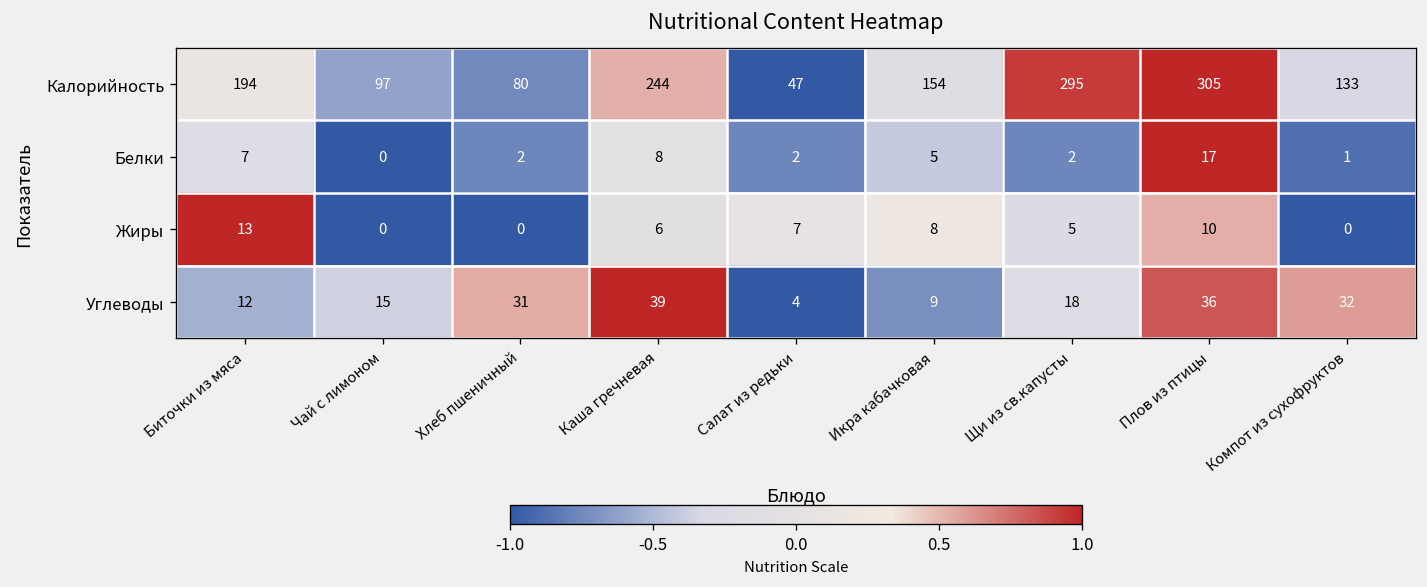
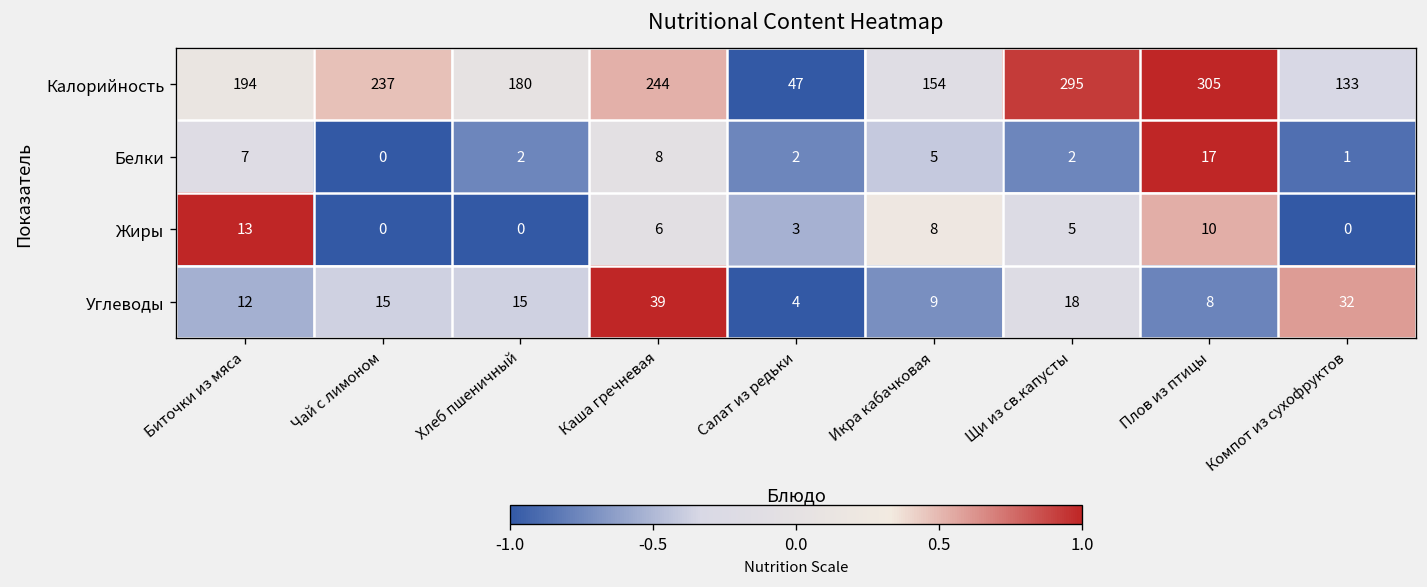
  {
    "Калорийность": {
      "Биточки из мяса": 194,
-     "Чай с лимоном": 97,
-     "Хлеб пшеничный": 80,
+     "Чай с лимоном": 237,
+     "Хлеб пшеничный": 180,
      "Каша гречневая": 244,
      "Салат из редьки": 47,
      "Икра кабачковая": 154,
      "Щи из св.капусты": 295,
      "Плов из птицы": 305,
      "Компот из сухофруктов": 133
    },
    "Белки": {
      "Биточки из мяса": 7,
      "Чай с лимоном": 0,
      "Хлеб пшеничный": 2,
      "Каша гречневая": 8,
      "Салат из редьки": 2,
      "Икра кабачковая": 5,
      "Щи из св.капусты": 2,
      "Плов из птицы": 17,
      "Компот из сухофруктов": 1
    },
    "Жиры": {
      "Биточки из мяса": 13,
      "Чай с лимоном": 0,
      "Хлеб пшеничный": 0,
      "Каша гречневая": 6,
-     "Салат из редьки": 7,
+     "Салат из редьки": 3,
      "Икра кабачковая": 8,
      "Щи из св.капусты": 5,
      "Плов из птицы": 10,
      "Компот из сухофруктов": 0
    },
    "Углеводы": {
      "Биточки из мяса": 12,
      "Чай с лимоном": 15,
-     "Хлеб пшеничный": 31,
+     "Хлеб пшеничный": 15,
      "Каша гречневая": 39,
      "Салат из редьки": 4,
      "Икра кабачковая": 9,
      "Щи из св.капусты": 18,
-     "Плов из птицы": 36,
+     "Плов из птицы": 8,
      "Компот из сухофруктов": 32
    }
  }
